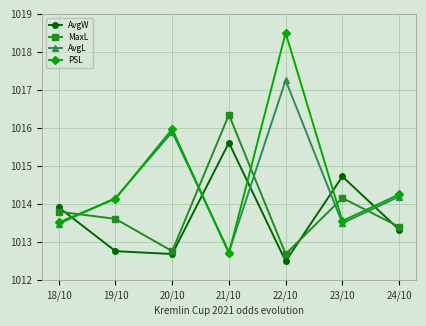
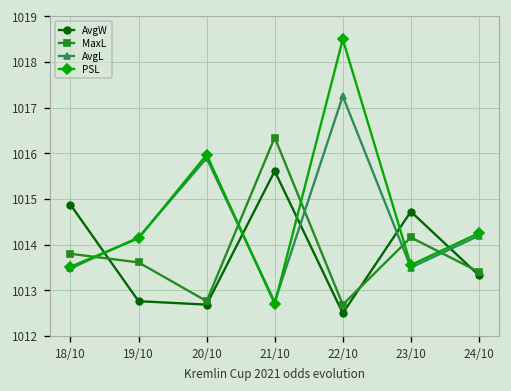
  {
    "AvgW": {
-     "18/10": 1013.9,
+     "18/10": 1014.9,
      "19/10": 1012.8,
      "20/10": 1012.7,
      "21/10": 1015.6,
      "22/10": 1012.5,
      "23/10": 1014.7,
      "24/10": 1013.3
    }
  }
